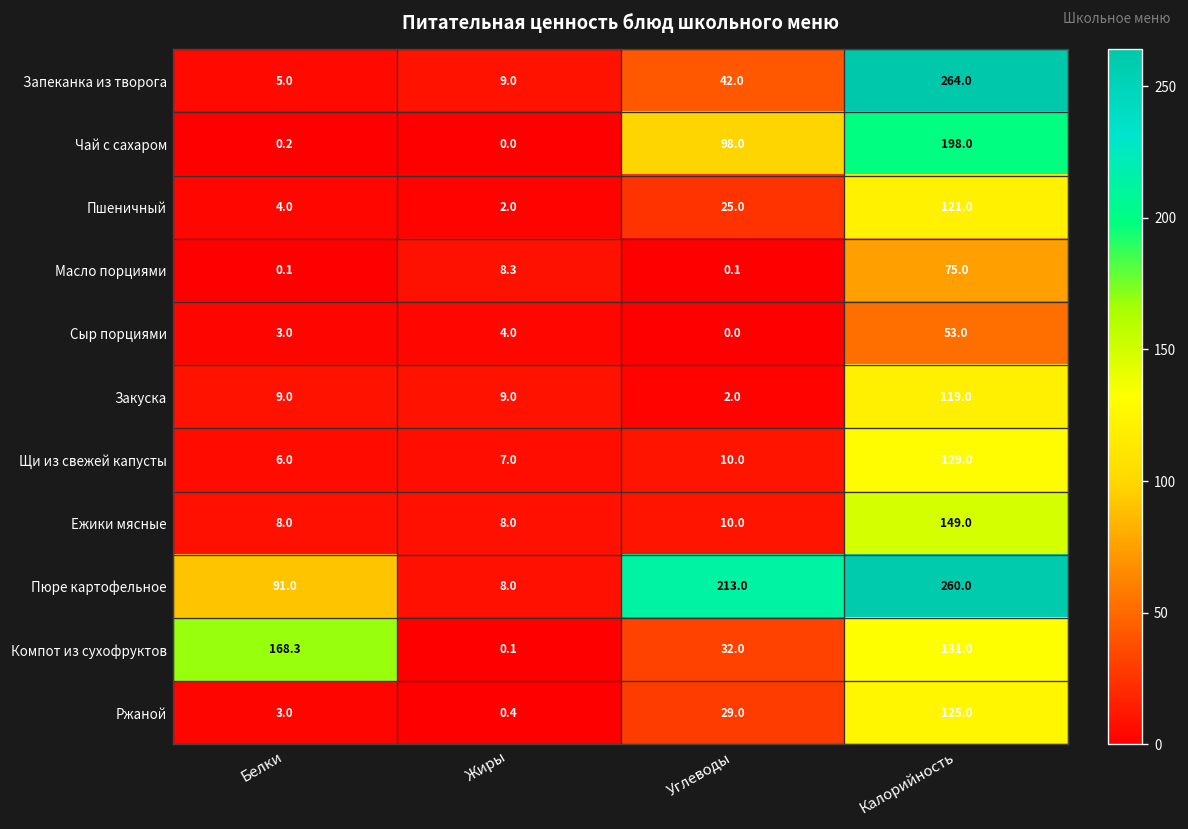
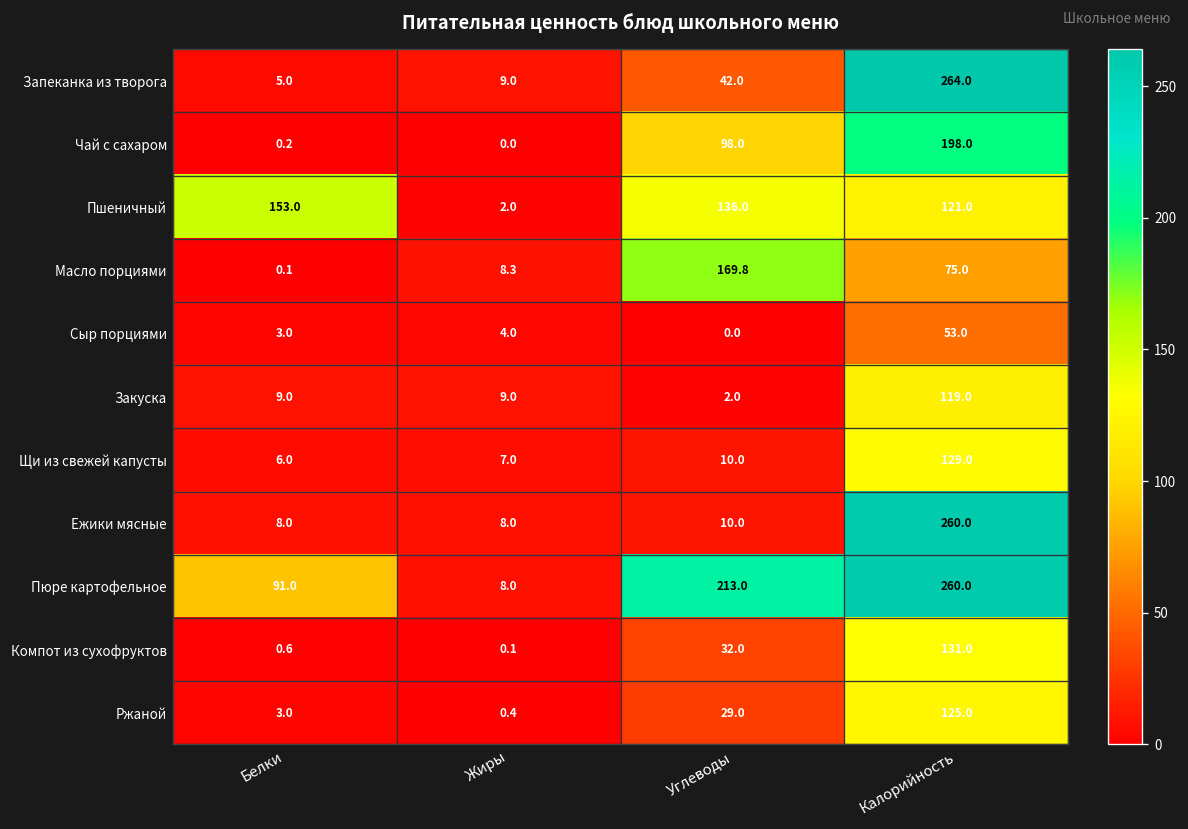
  {
    "Запеканка из творога": {
      "Белки": 5.0,
      "Жиры": 9.0,
      "Углеводы": 42.0,
      "Калорийность": 264.0
    },
    "Чай с сахаром": {
      "Белки": 0.2,
      "Жиры": 0.0,
      "Углеводы": 98.0,
      "Калорийность": 198.0
    },
    "Пшеничный": {
-     "Белки": 4.0,
+     "Белки": 153.0,
      "Жиры": 2.0,
-     "Углеводы": 25.0,
+     "Углеводы": 136.0,
      "Калорийность": 121.0
    },
    "Масло порциями": {
      "Белки": 0.1,
      "Жиры": 8.3,
-     "Углеводы": 0.1,
+     "Углеводы": 169.8,
      "Калорийность": 75.0
    },
    "Сыр порциями": {
      "Белки": 3.0,
      "Жиры": 4.0,
      "Углеводы": 0.0,
      "Калорийность": 53.0
    },
    "Закуска": {
      "Белки": 9.0,
      "Жиры": 9.0,
      "Углеводы": 2.0,
      "Калорийность": 119.0
    },
    "Щи из свежей капусты": {
      "Белки": 6.0,
      "Жиры": 7.0,
      "Углеводы": 10.0,
      "Калорийность": 129.0
    },
    "Ежики мясные": {
      "Белки": 8.0,
      "Жиры": 8.0,
      "Углеводы": 10.0,
-     "Калорийность": 149.0
+     "Калорийность": 260.0
    },
    "Пюре картофельное": {
      "Белки": 91.0,
      "Жиры": 8.0,
      "Углеводы": 213.0,
      "Калорийность": 260.0
    },
    "Компот из сухофруктов": {
-     "Белки": 168.3,
+     "Белки": 0.6,
      "Жиры": 0.1,
      "Углеводы": 32.0,
      "Калорийность": 131.0
    },
    "Ржаной": {
      "Белки": 3.0,
      "Жиры": 0.4,
      "Углеводы": 29.0,
      "Калорийность": 125.0
    }
  }
